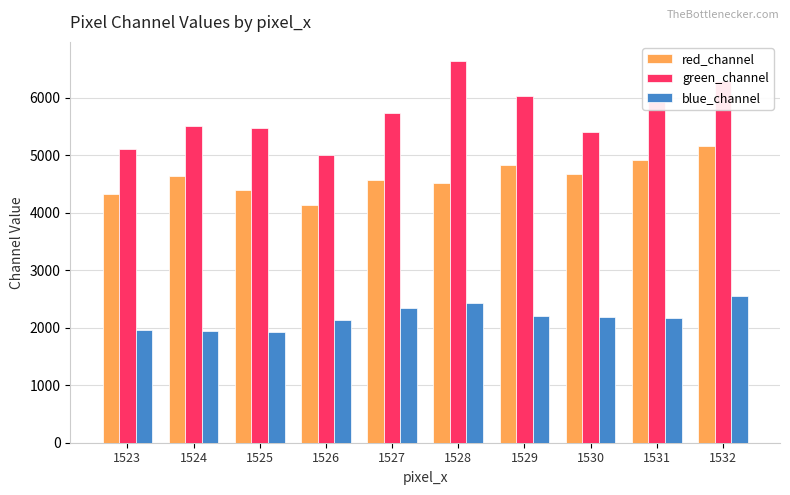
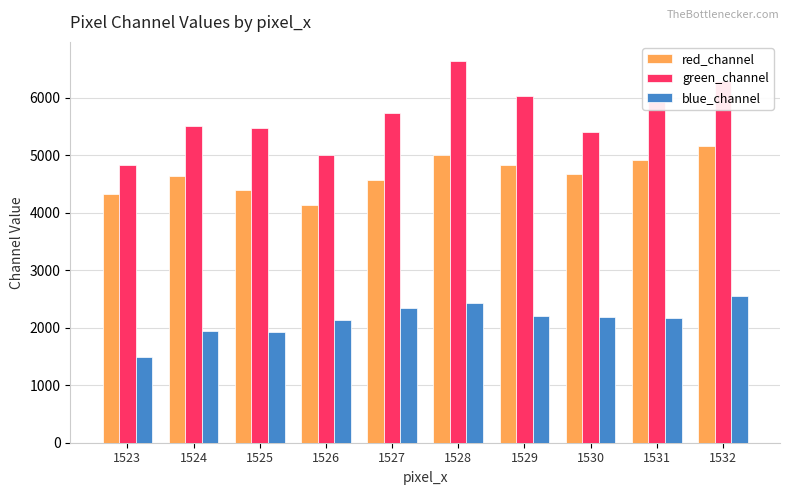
  {
    "red_channel": {
      "1523": 4300,
      "1524": 4600,
      "1525": 4400,
      "1526": 4100,
      "1527": 4600,
-     "1528": 4500,
+     "1528": 5000,
      "1529": 4800,
      "1530": 4700,
      "1531": 4900,
      "1532": 5200
    },
    "green_channel": {
-     "1523": 5100,
+     "1523": 4800,
      "1524": 5500,
      "1525": 5500,
      "1526": 5000,
      "1527": 5700,
      "1528": 6600,
      "1529": 6000,
      "1530": 5400
    },
    "blue_channel": {
-     "1523": 2000,
+     "1523": 1500,
      "1524": 1900,
      "1525": 1900,
      "1526": 2100,
      "1527": 2300,
      "1528": 2400,
      "1529": 2200,
      "1530": 2200,
      "1531": 2200,
      "1532": 2600
    }
  }
